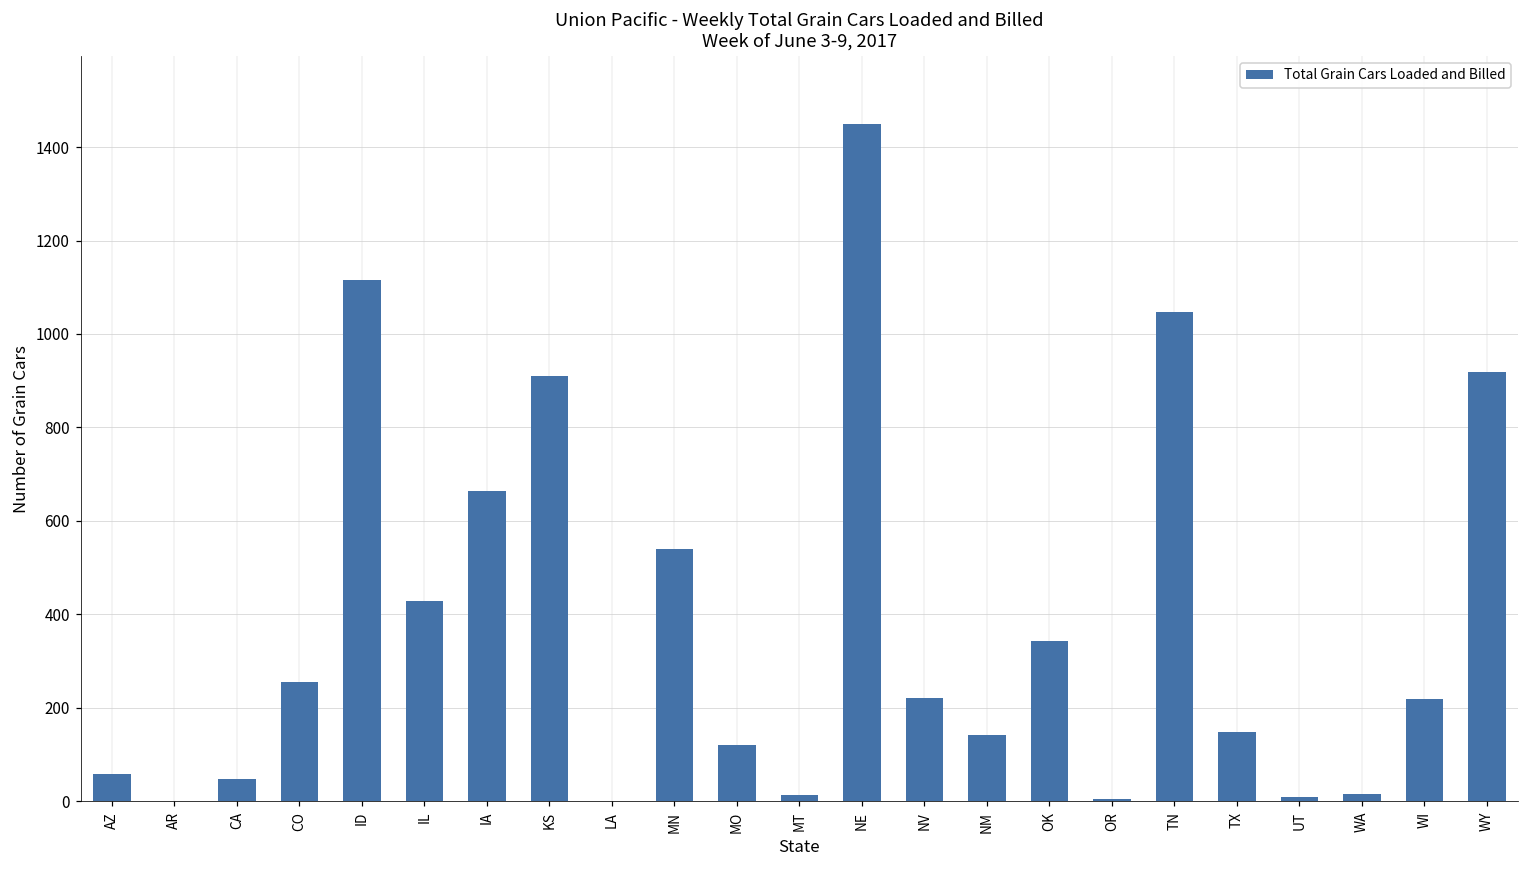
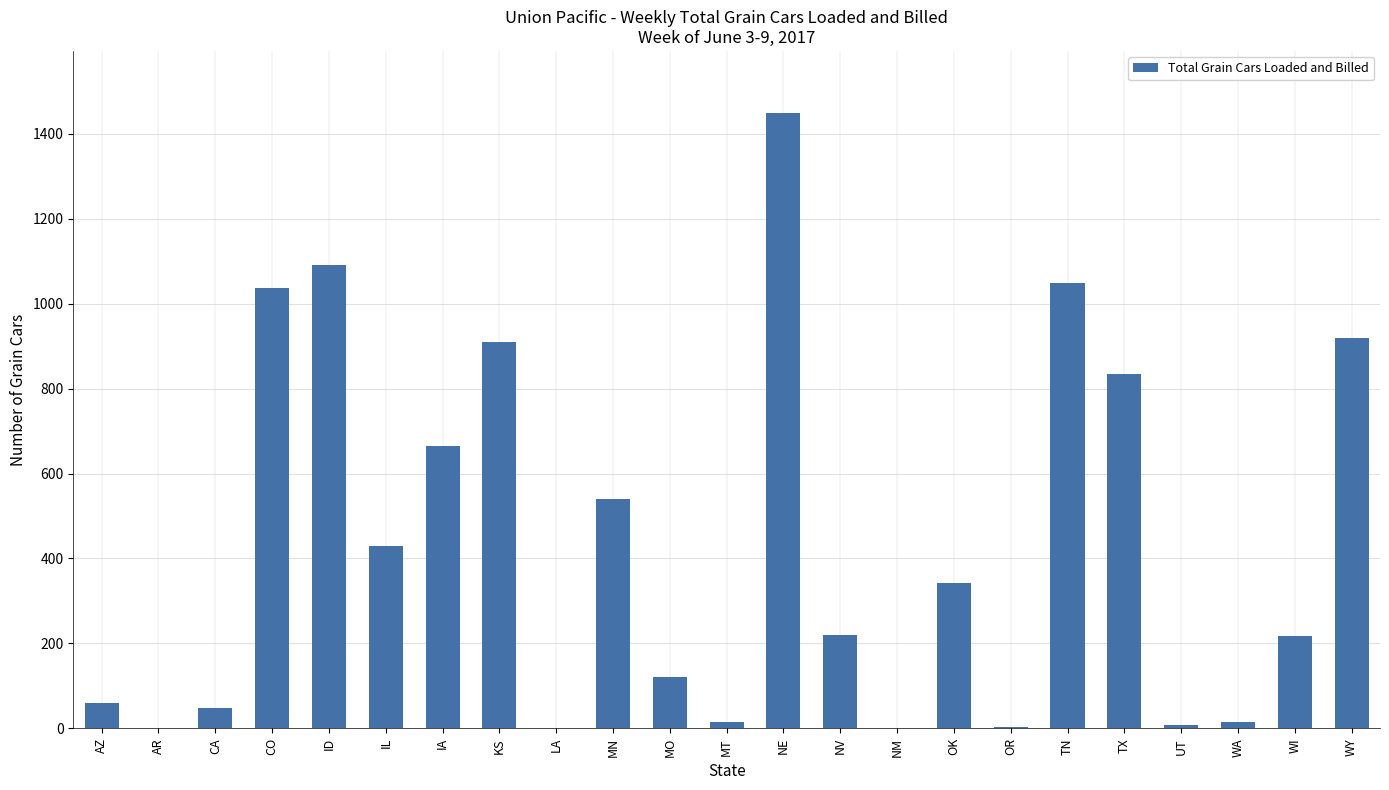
  {
    "AZ": 60,
    "AR": 0,
    "CA": 50,
-   "CO": 260,
-   "ID": 1120,
+   "CO": 1040,
+   "ID": 1090,
    "IL": 430,
    "IA": 660,
    "KS": 910,
    "MN": 540,
    "MO": 120,
    "MT": 10,
    "NE": 1450,
    "NV": 220,
-   "NM": 140,
+   "NM": 0,
    "OK": 340,
    "TN": 1050,
-   "TX": 150,
+   "TX": 830,
    "UT": 10,
    "WA": 20,
    "WI": 220,
    "WY": 920
  }
